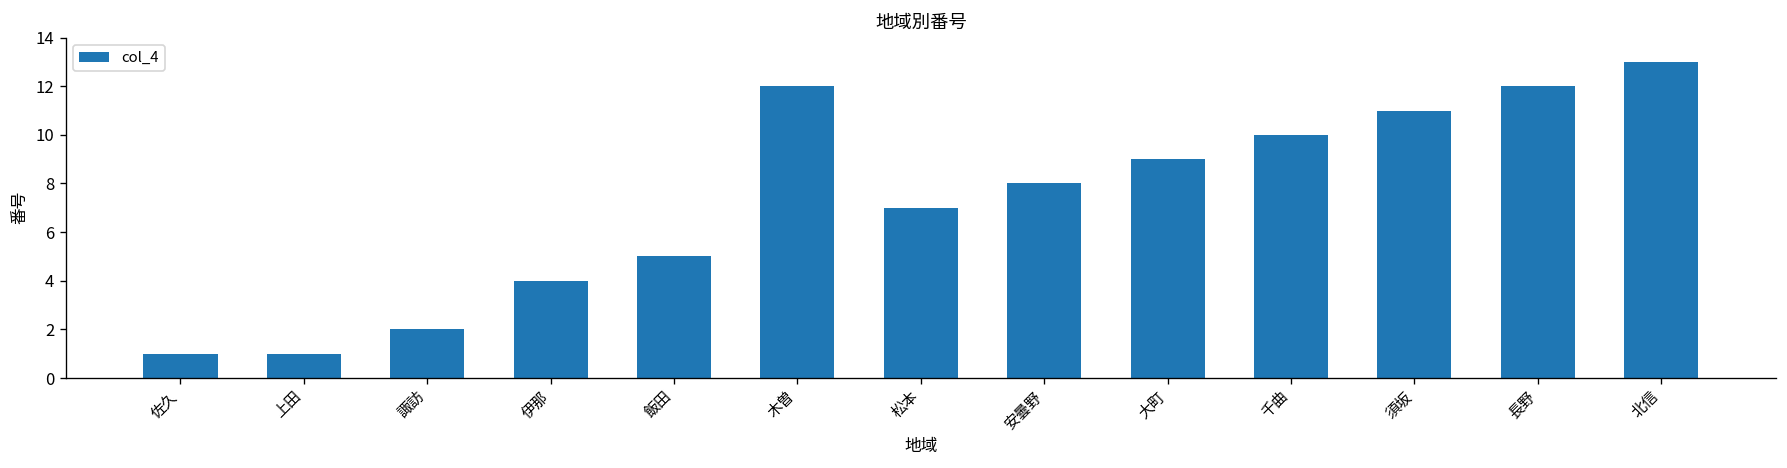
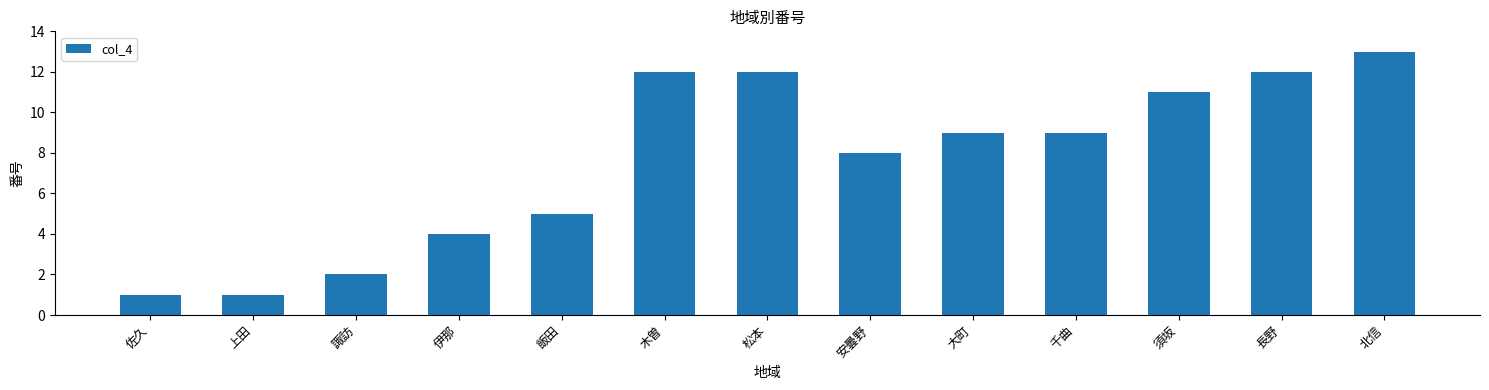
  {
    "佐久": 1,
    "上田": 1,
    "諏訪": 2,
    "伊那": 4,
    "飯田": 5,
    "木曽": 12,
-   "松本": 7,
+   "松本": 12,
    "安曇野": 8,
    "大町": 9,
-   "千曲": 10,
+   "千曲": 9,
    "須坂": 11,
    "長野": 12,
    "北信": 13
  }
